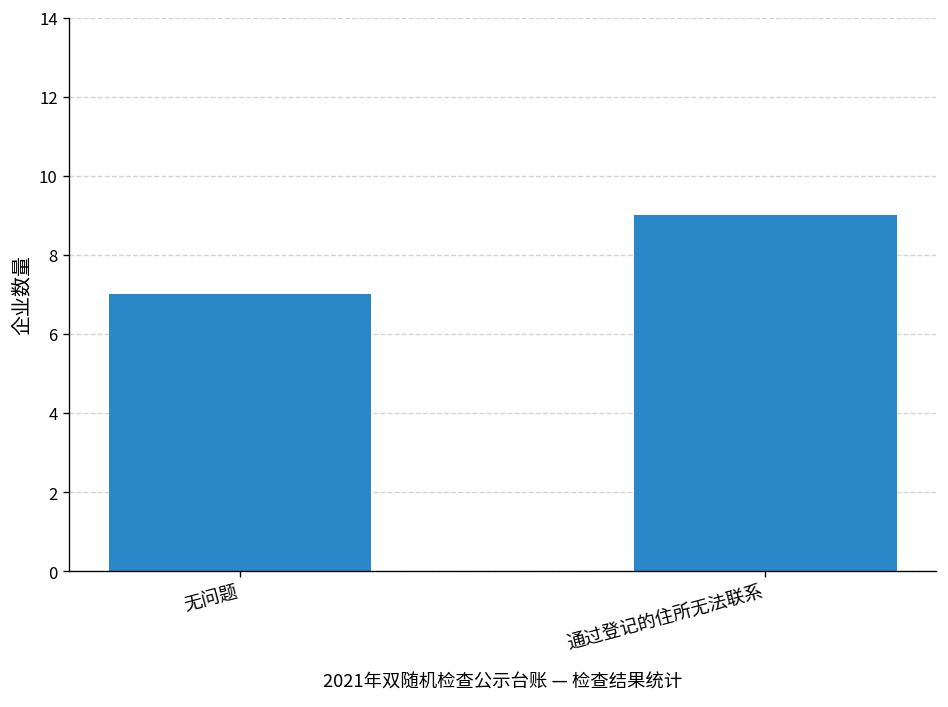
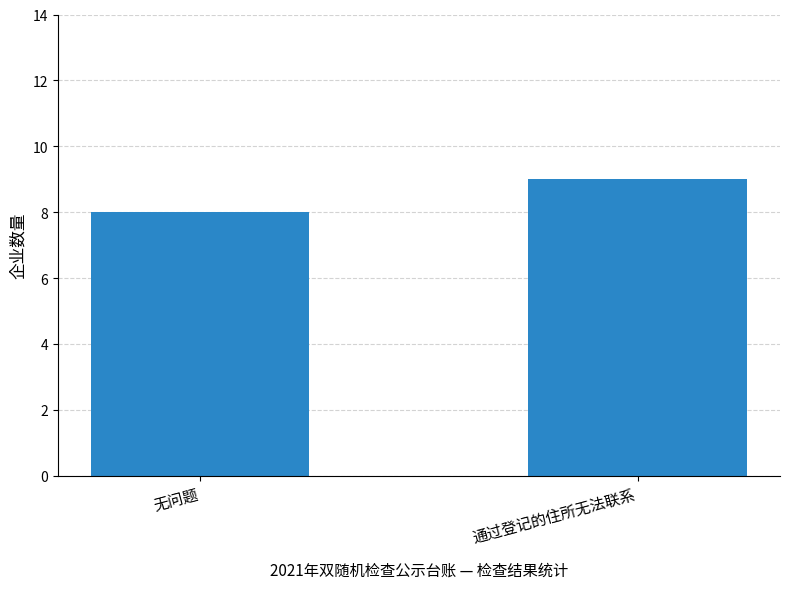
  {
-   "无问题": 7,
+   "无问题": 8,
    "通过登记的住所无法联系": 9
  }
